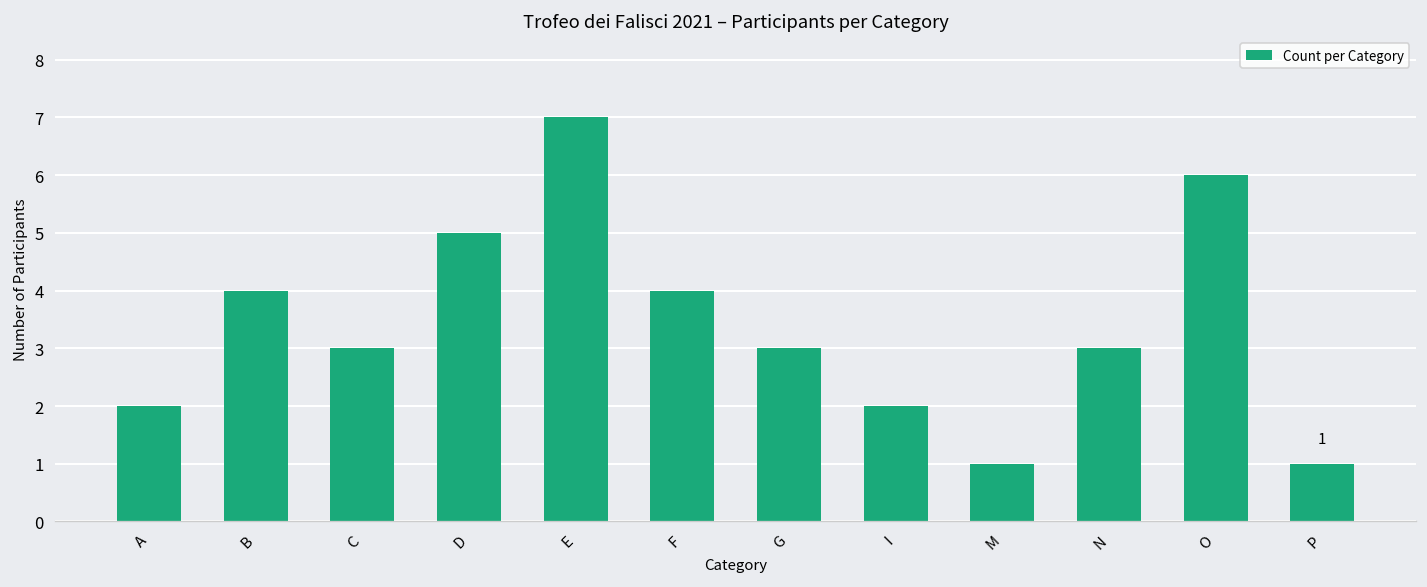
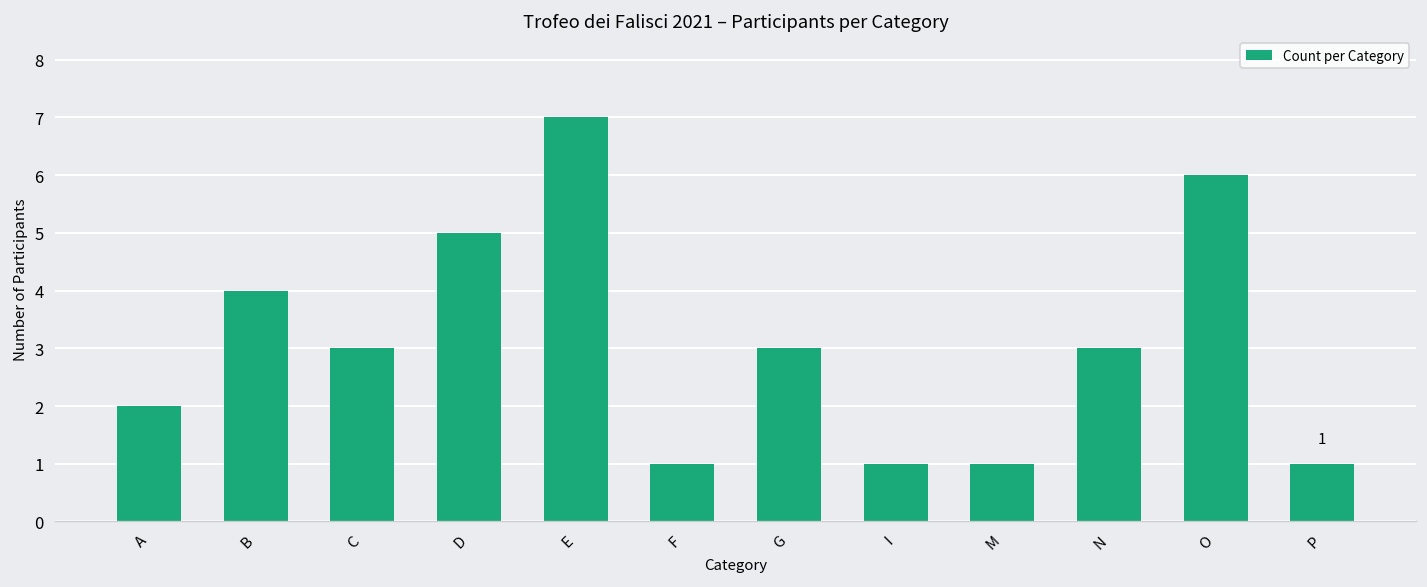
  {
    "A": 2,
    "B": 4,
    "C": 3,
    "D": 5,
    "E": 7,
-   "F": 4,
+   "F": 1,
    "G": 3,
-   "I": 2,
+   "I": 1,
    "M": 1,
    "N": 3,
    "O": 6
  }
